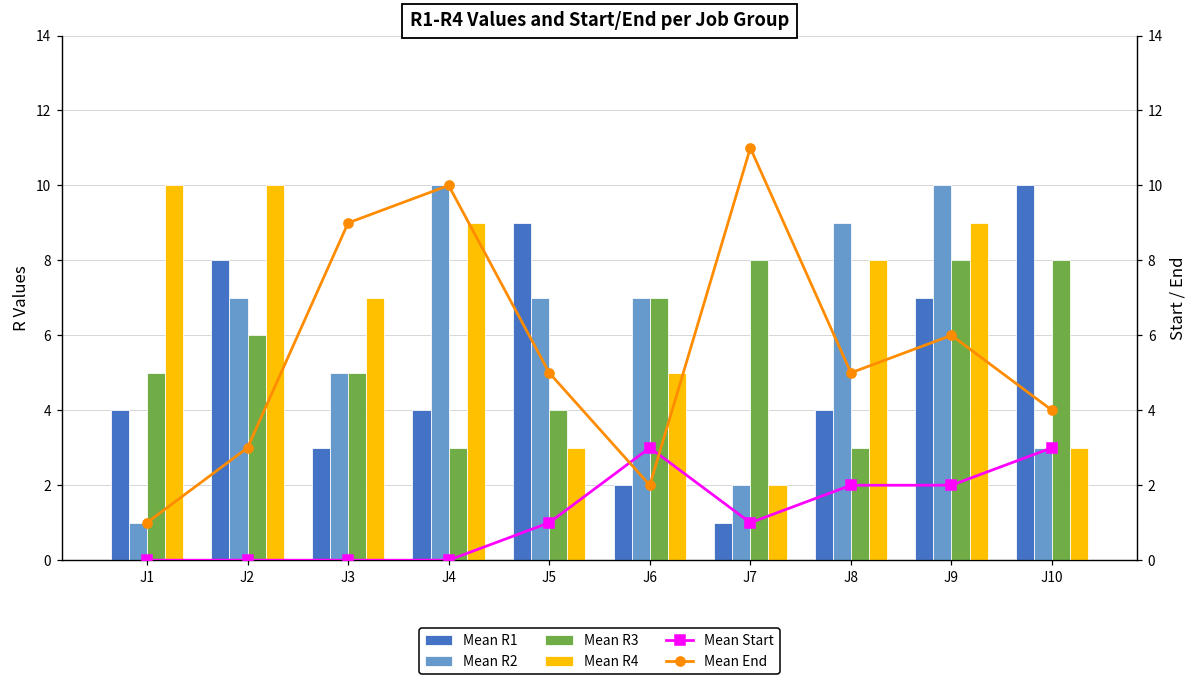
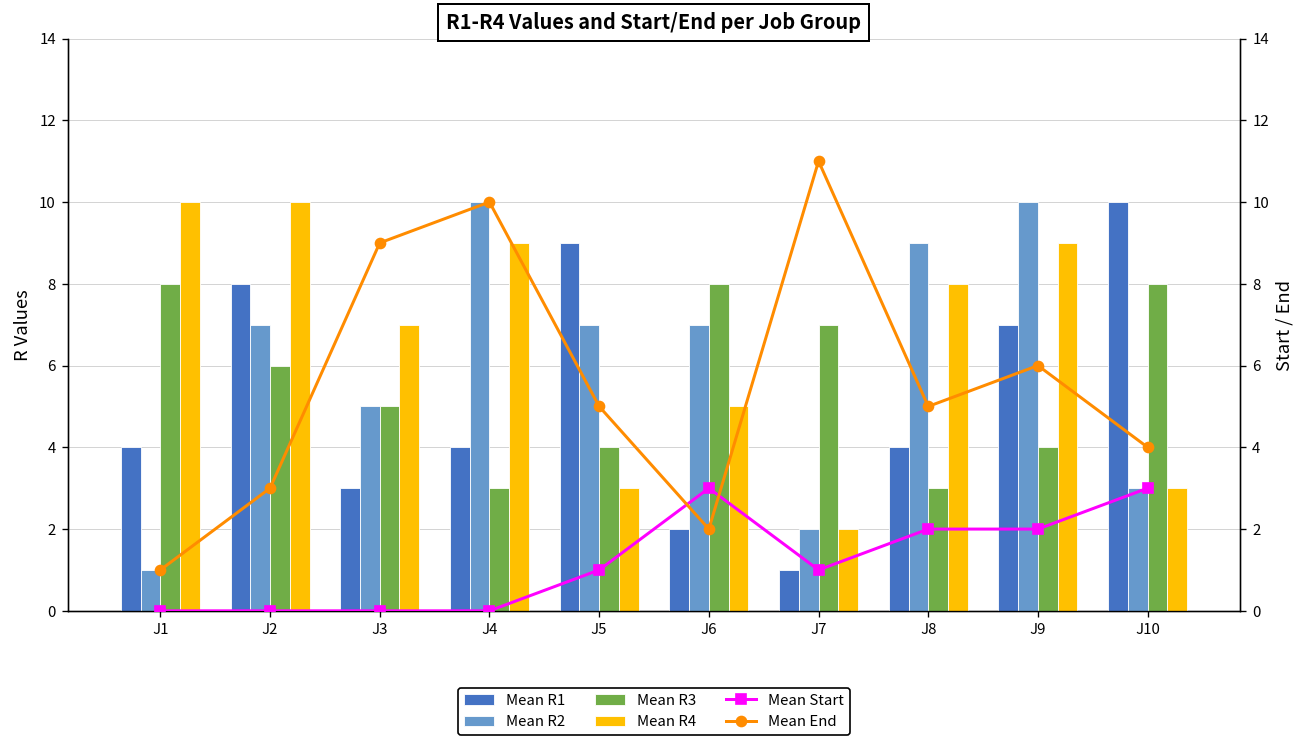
  {
    "Mean R3": {
-     "J1": 5,
+     "J1": 8,
      "J2": 6,
      "J3": 5,
      "J4": 3,
      "J5": 4,
-     "J6": 7,
-     "J7": 8,
+     "J6": 8,
+     "J7": 7,
      "J8": 3,
-     "J9": 8,
+     "J9": 4,
      "J10": 8
    },
    "Mean Start": {
      "J1": 0.0,
      "J2": 0.0,
      "J3": 0.0,
      "J4": 0.0,
      "J5": 1.0,
      "J6": 3.0,
      "J7": 1.0,
      "J8": 2.0,
      "J9": 2.0,
      "J10": 3.0
    }
  }
